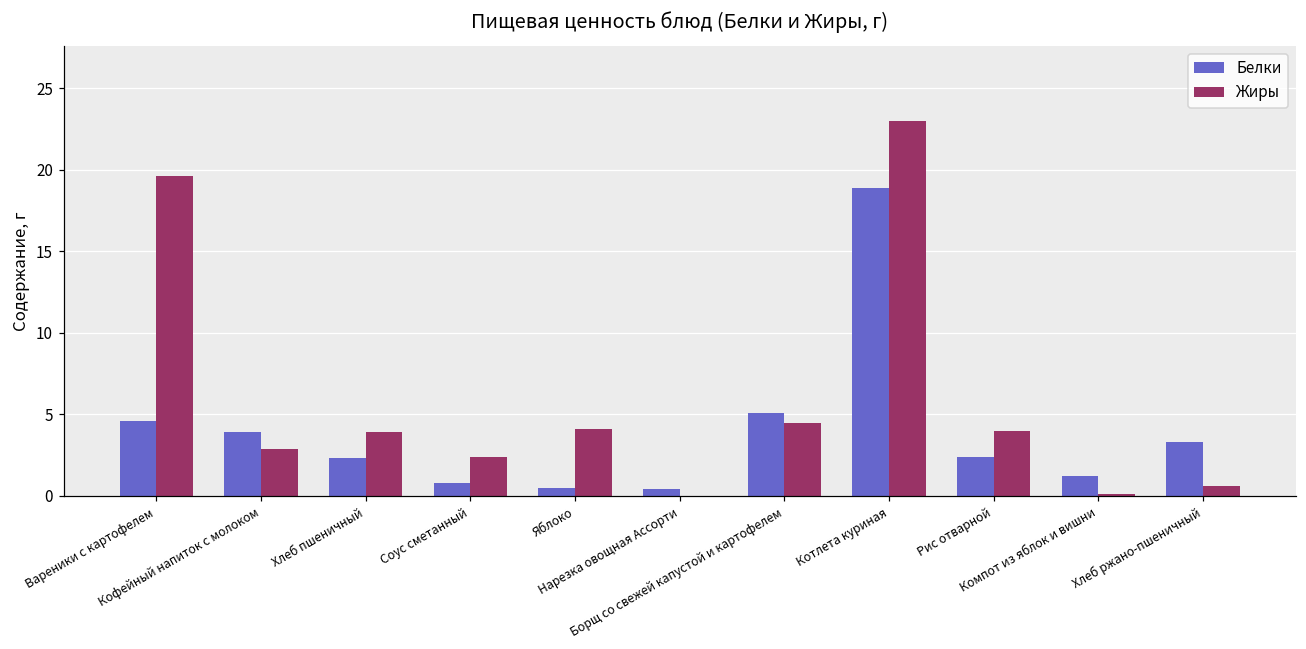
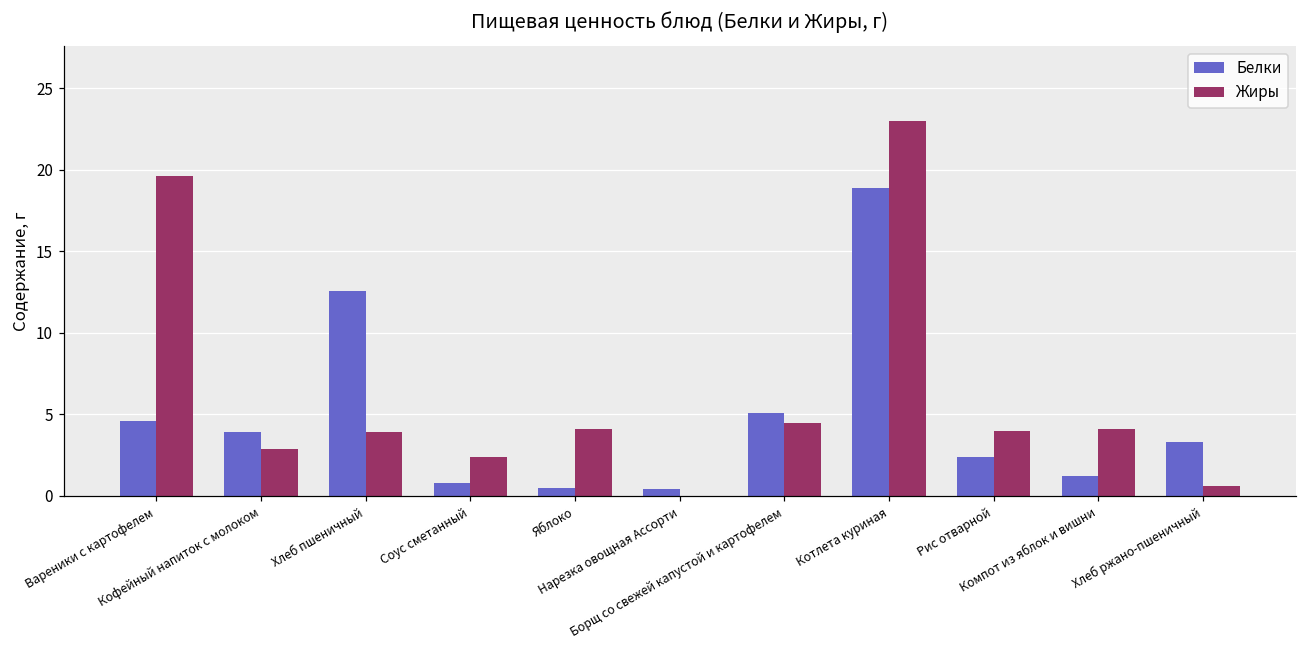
  {
    "Белки": {
      "Вареники с картофелем": 4.6,
      "Кофейный напиток с молоком": 3.9,
-     "Хлеб пшеничный": 2.3,
+     "Хлеб пшеничный": 12.6,
      "Соус сметанный": 0.8,
      "Яблоко": 0.5,
      "Нарезка овощная Ассорти": 0.4,
      "Борщ со свежей капустой и картофелем": 5.1,
      "Котлета куриная": 18.9,
      "Рис отварной": 2.4,
      "Компот из яблок и вишни": 1.2,
      "Хлеб ржано-пшеничный": 3.3
    },
    "Жиры": {
      "Вареники с картофелем": 19.6,
      "Кофейный напиток с молоком": 2.9,
      "Хлеб пшеничный": 3.9,
      "Соус сметанный": 2.4,
      "Яблоко": 4.1,
      "Нарезка овощная Ассорти": 0.0,
      "Борщ со свежей капустой и картофелем": 4.5,
      "Котлета куриная": 23.0,
      "Рис отварной": 4.0,
-     "Компот из яблок и вишни": 0.1,
+     "Компот из яблок и вишни": 4.1,
      "Хлеб ржано-пшеничный": 0.6
    }
  }
